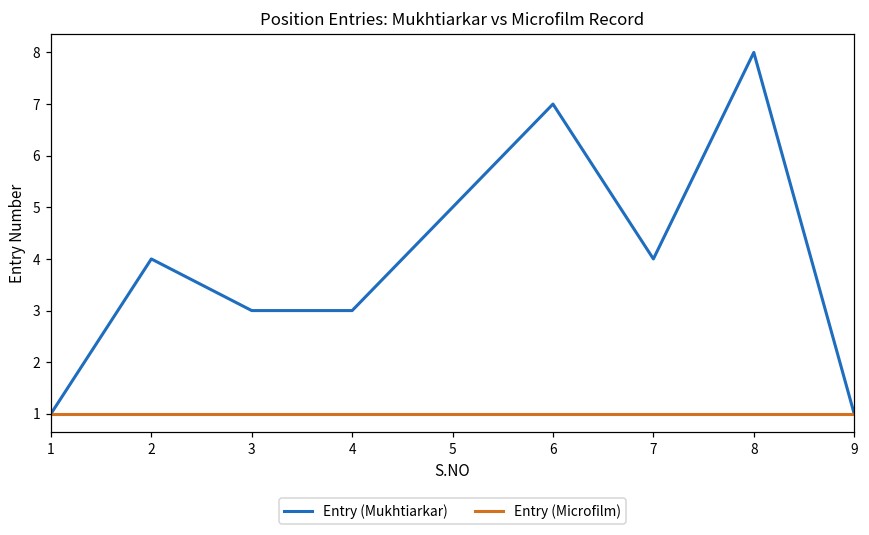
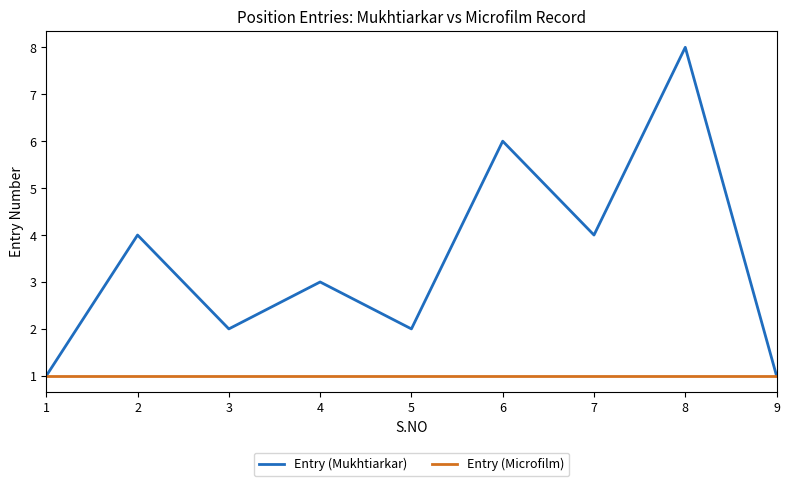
  {
    "Entry (Mukhtiarkar)": {
      "2": 4,
-     "3": 3,
+     "3": 2,
      "4": 3,
-     "5": 5,
-     "6": 7,
+     "5": 2,
+     "6": 6,
      "7": 4,
      "8": 8
    },
    "Entry (Microfilm)": {
      "2": 1,
      "3": 1,
      "4": 1,
      "5": 1,
      "6": 1,
      "7": 1,
      "8": 1
    }
  }
